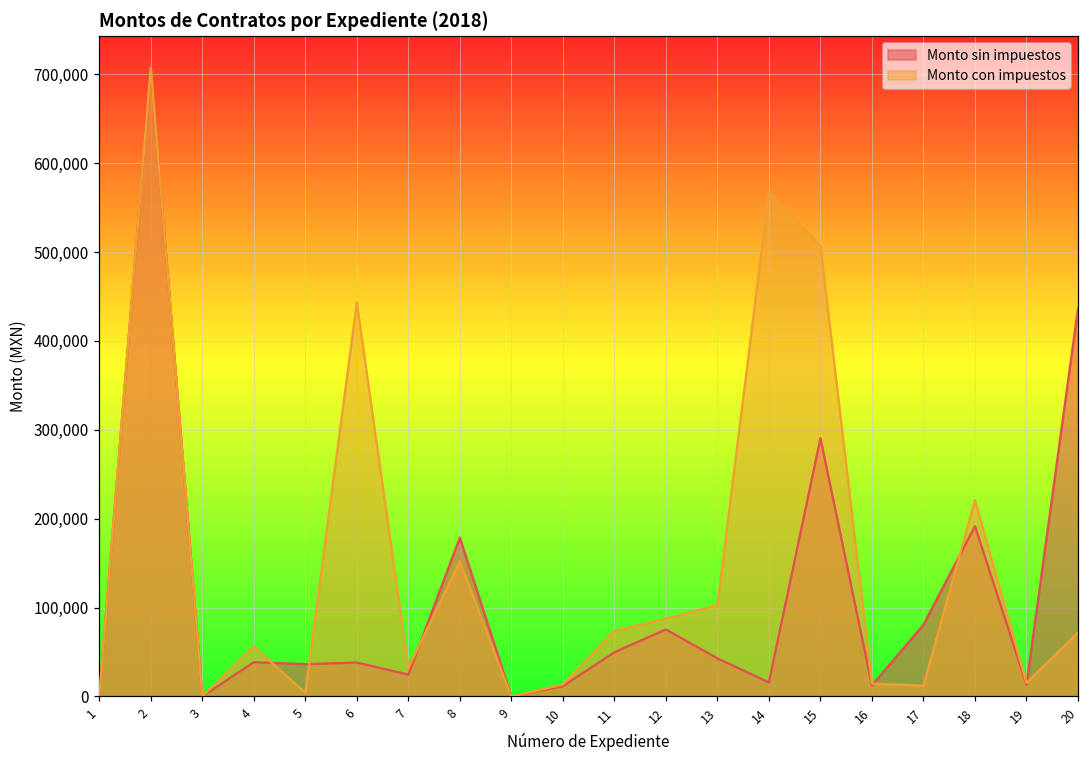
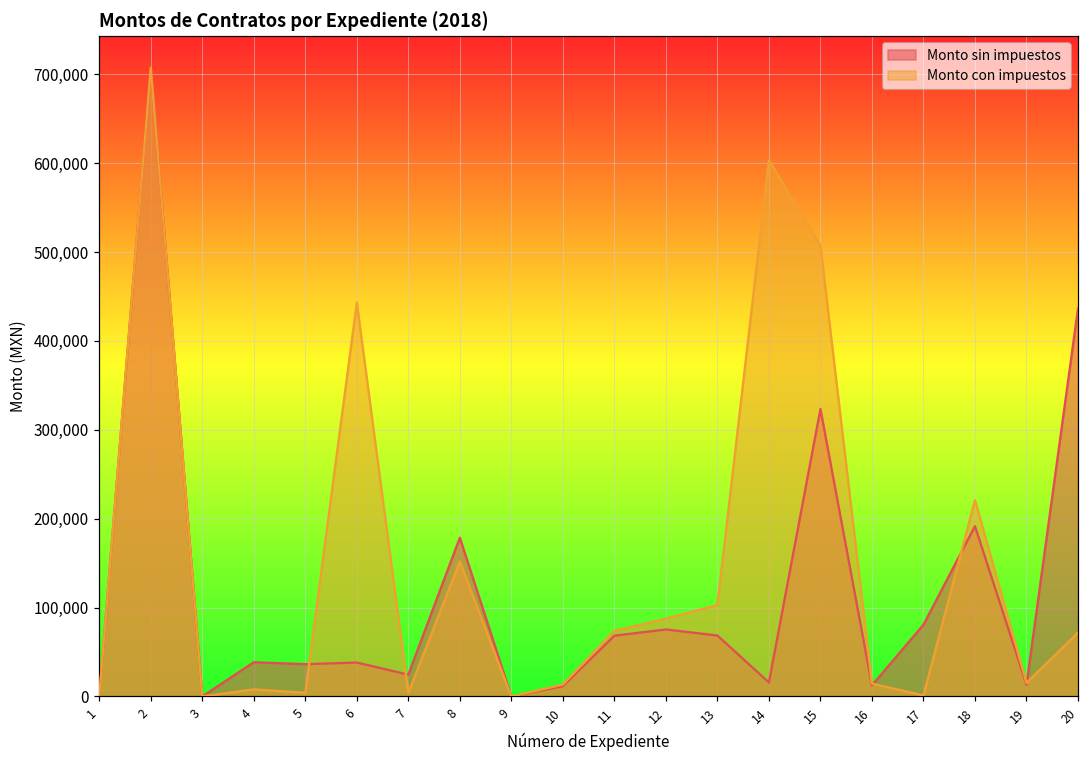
  {
    "Monto sin impuestos": {
      "4": "40,000",
      "5": "40,000",
      "6": "40,000",
      "7": "20,000",
      "8": "180,000",
-     "11": "50,000",
+     "11": "70,000",
      "12": "80,000",
-     "13": "40,000",
+     "13": "70,000",
      "14": "20,000",
-     "15": "290,000",
+     "15": "320,000",
      "17": "80,000",
      "18": "190,000",
      "20": "440,000"
    },
    "Monto con impuestos": {
-     "4": "60,000",
+     "4": "10,000",
      "5": "0",
      "6": "440,000",
-     "7": "30,000",
+     "7": "0",
      "8": "150,000",
      "11": "70,000",
      "12": "90,000",
      "13": "100,000",
-     "14": "570,000",
+     "14": "600,000",
      "15": "510,000",
-     "17": "10,000",
+     "17": "0",
      "18": "220,000",
      "20": "70,000"
    }
  }
